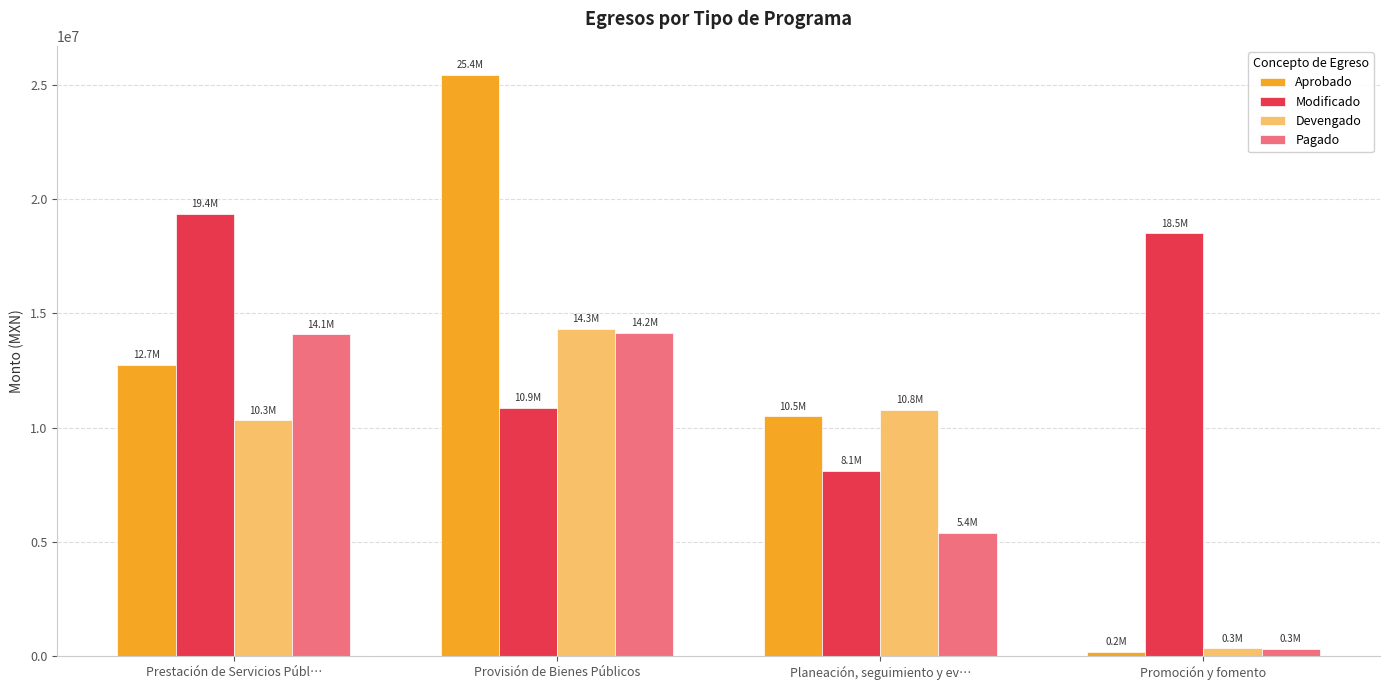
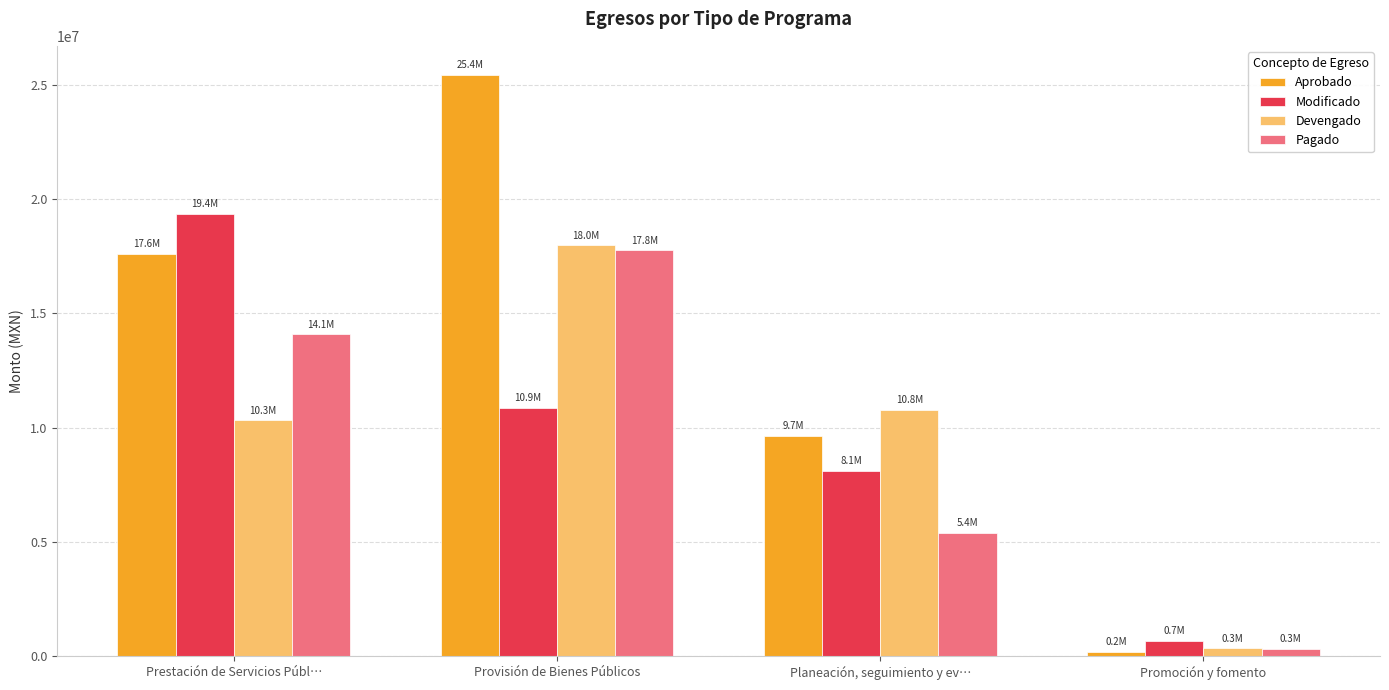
  {
    "Aprobado": {
-     "Prestación de Servicios Públ…": "12.7M",
+     "Prestación de Servicios Públ…": "17.6M",
      "Provisión de Bienes Públicos": "25.4M",
-     "Planeación, seguimiento y ev…": "10.5M",
+     "Planeación, seguimiento y ev…": "9.7M",
      "Promoción y fomento": "0.2M"
    },
    "Modificado": {
      "Prestación de Servicios Públ…": "19.4M",
      "Provisión de Bienes Públicos": "10.9M",
      "Planeación, seguimiento y ev…": "8.1M",
-     "Promoción y fomento": "18.5M"
+     "Promoción y fomento": "0.7M"
    },
    "Devengado": {
      "Prestación de Servicios Públ…": "10.3M",
-     "Provisión de Bienes Públicos": "14.3M",
+     "Provisión de Bienes Públicos": "18.0M",
      "Planeación, seguimiento y ev…": "10.8M",
      "Promoción y fomento": "0.3M"
    },
    "Pagado": {
      "Prestación de Servicios Públ…": "14.1M",
-     "Provisión de Bienes Públicos": "14.2M",
+     "Provisión de Bienes Públicos": "17.8M",
      "Planeación, seguimiento y ev…": "5.4M",
      "Promoción y fomento": "0.3M"
    }
  }
